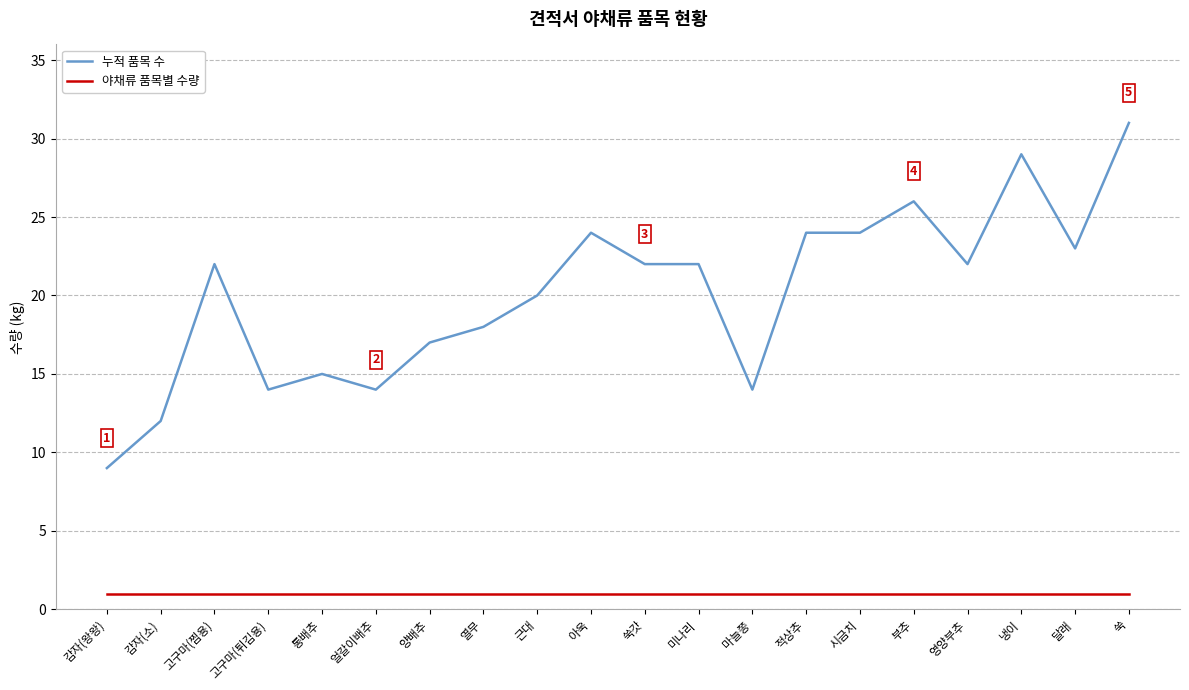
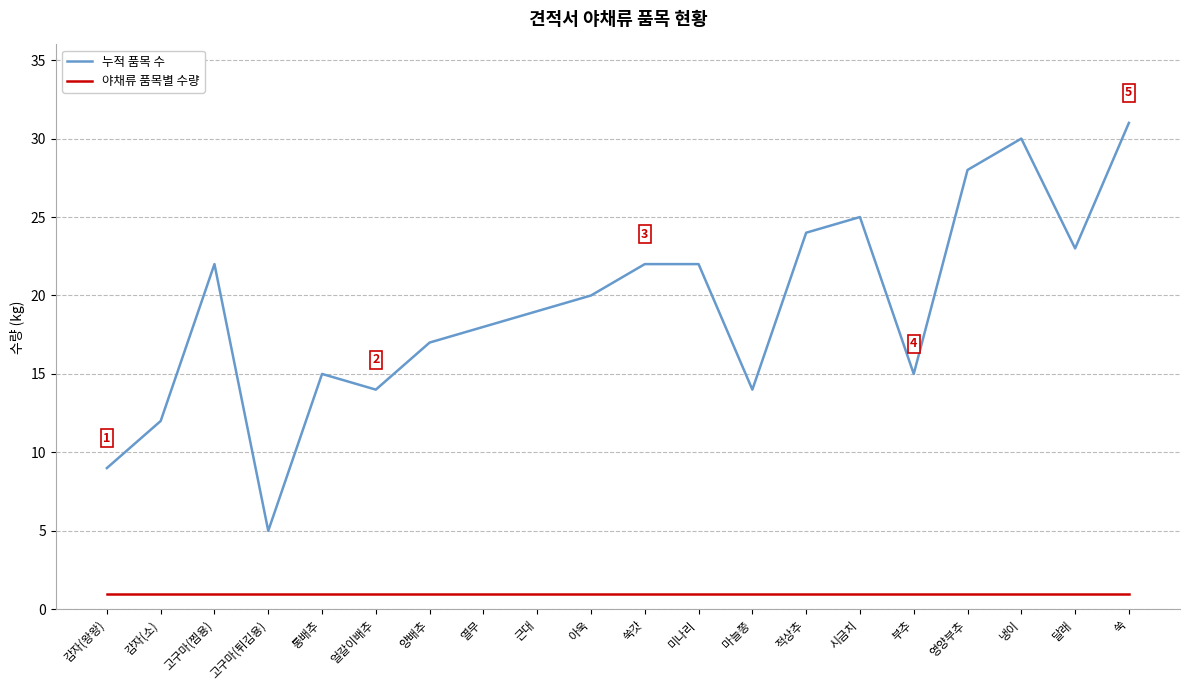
  {
    "누적 품목 수": {
      "감자(소)": 12,
      "고구마(찜용)": 22,
-     "고구마(튀김용)": 14,
+     "고구마(튀김용)": 5,
      "통배추": 15,
      "양배추": 17,
      "열무": 18,
-     "근대": 20,
-     "아욱": 24,
+     "근대": 19,
+     "아욱": 20,
      "미나리": 22,
      "마늘쫑": 14,
      "적상추": 24,
-     "시금치": 24,
-     "부추": 26,
-     "영양부추": 22,
-     "냉이": 29,
+     "시금치": 25,
+     "부추": 15,
+     "영양부추": 28,
+     "냉이": 30,
      "달래": 23
    },
    "야채류 품목별 수량": {
      "감자(왕왕)": 1,
      "감자(소)": 1,
      "고구마(찜용)": 1,
      "고구마(튀김용)": 1,
      "통배추": 1,
      "얼갈이배추": 1,
      "양배추": 1,
      "열무": 1,
      "근대": 1,
      "아욱": 1,
      "쑥갓": 1,
      "미나리": 1,
      "마늘쫑": 1,
      "적상추": 1,
      "시금치": 1,
      "부추": 1,
      "영양부추": 1,
      "냉이": 1,
      "달래": 1,
      "쑥": 1
    }
  }
